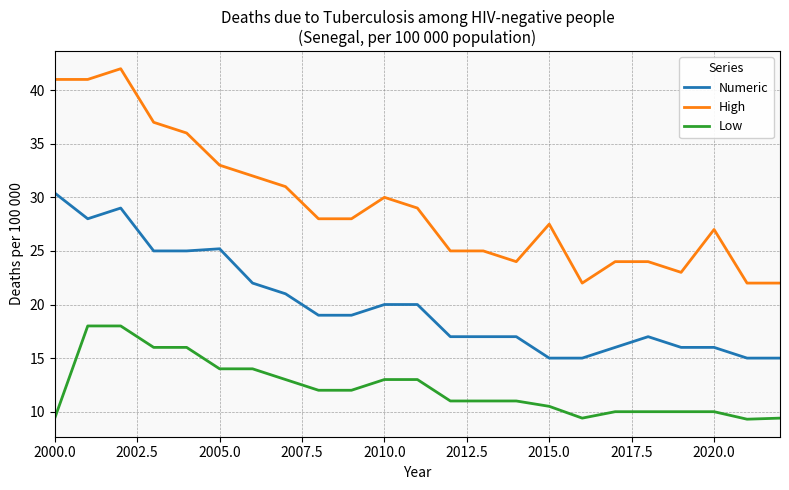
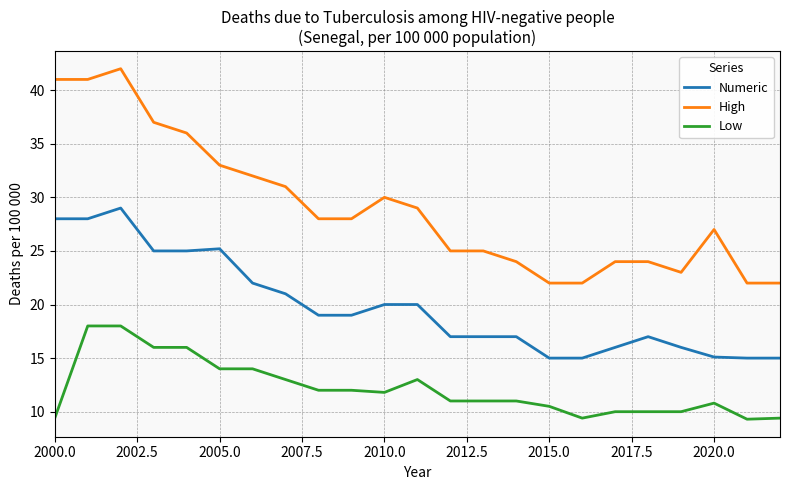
  {
    "Numeric": {
-     "2000.0": 30.4,
+     "2000.0": 28.0,
      "2005.0": 25.2,
      "2010.0": 20.0,
      "2015.0": 15.0,
-     "2020.0": 16.0
+     "2020.0": 15.1
    },
    "High": {
      "2000.0": 41.0,
      "2005.0": 33.0,
      "2010.0": 30.0,
-     "2015.0": 27.5,
+     "2015.0": 22.0,
      "2020.0": 27.0
    },
    "Low": {
      "2000.0": 9.4,
      "2005.0": 14.0,
-     "2010.0": 13.0,
+     "2010.0": 11.8,
      "2015.0": 10.5,
-     "2020.0": 10.0
+     "2020.0": 10.8
    }
  }
